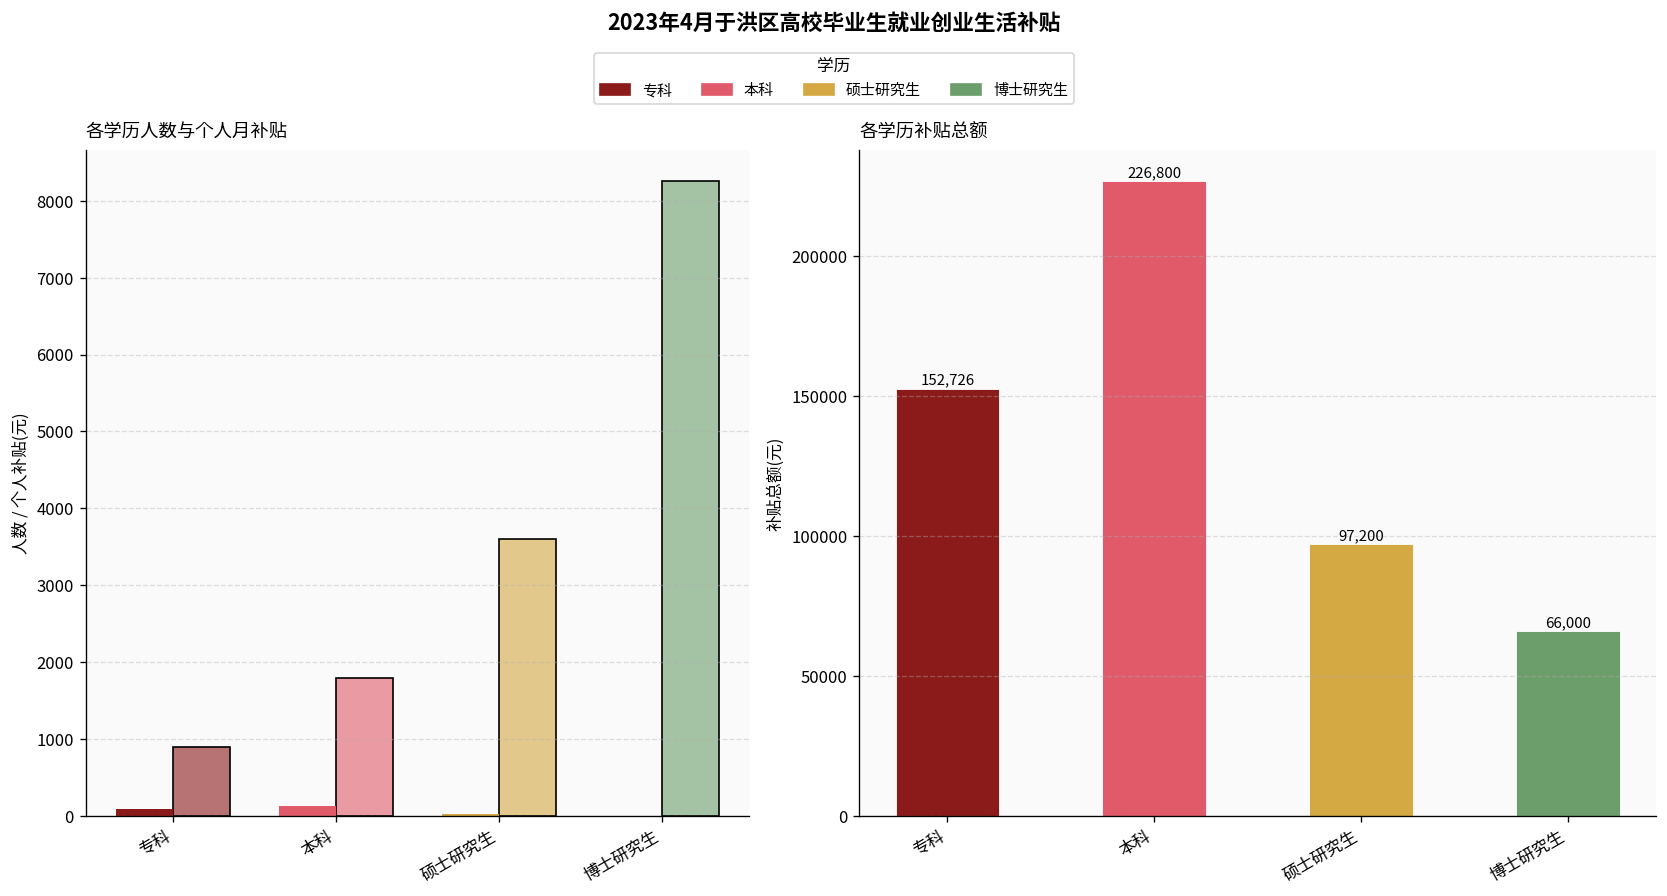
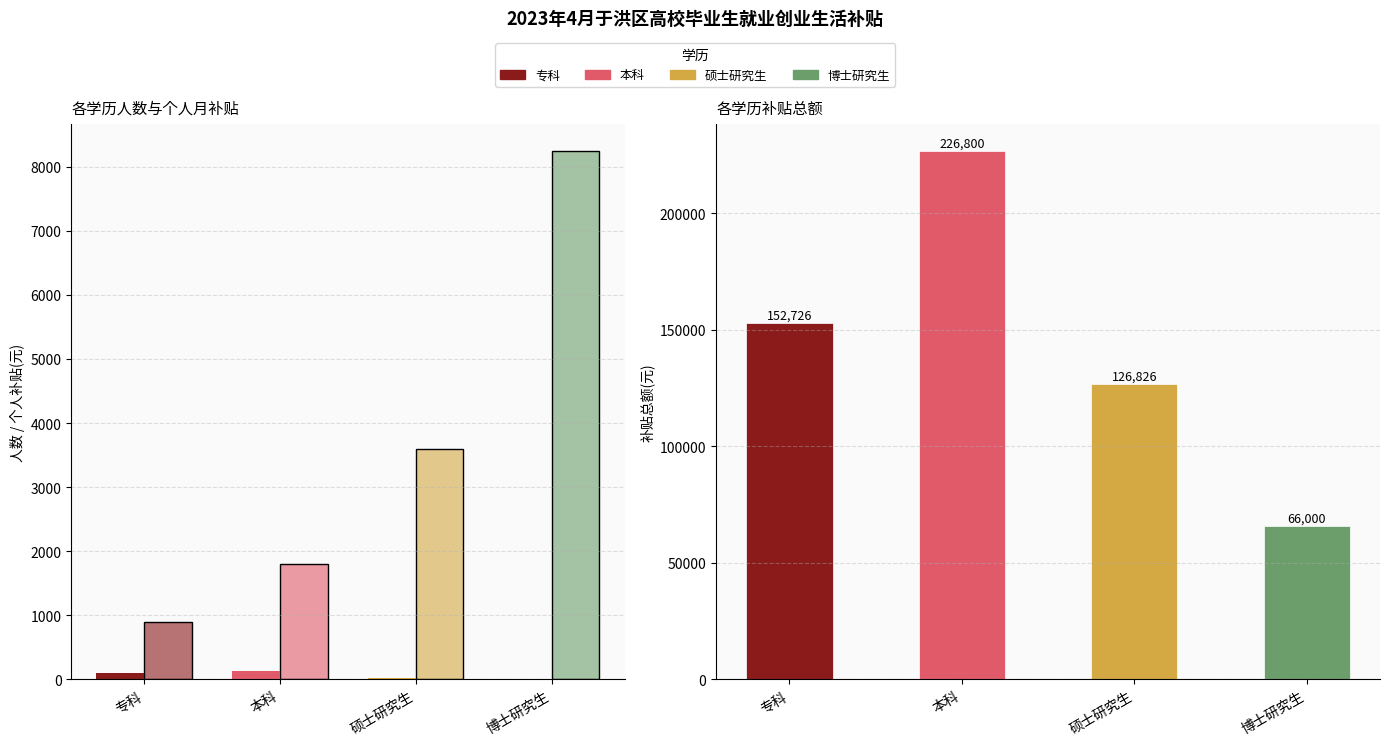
  {
    "各学历补贴总额": {
      "专科": "152,726",
      "本科": "226,800",
-     "硕士研究生": "97,200",
+     "硕士研究生": "126,826",
      "博士研究生": "66,000"
    }
  }
